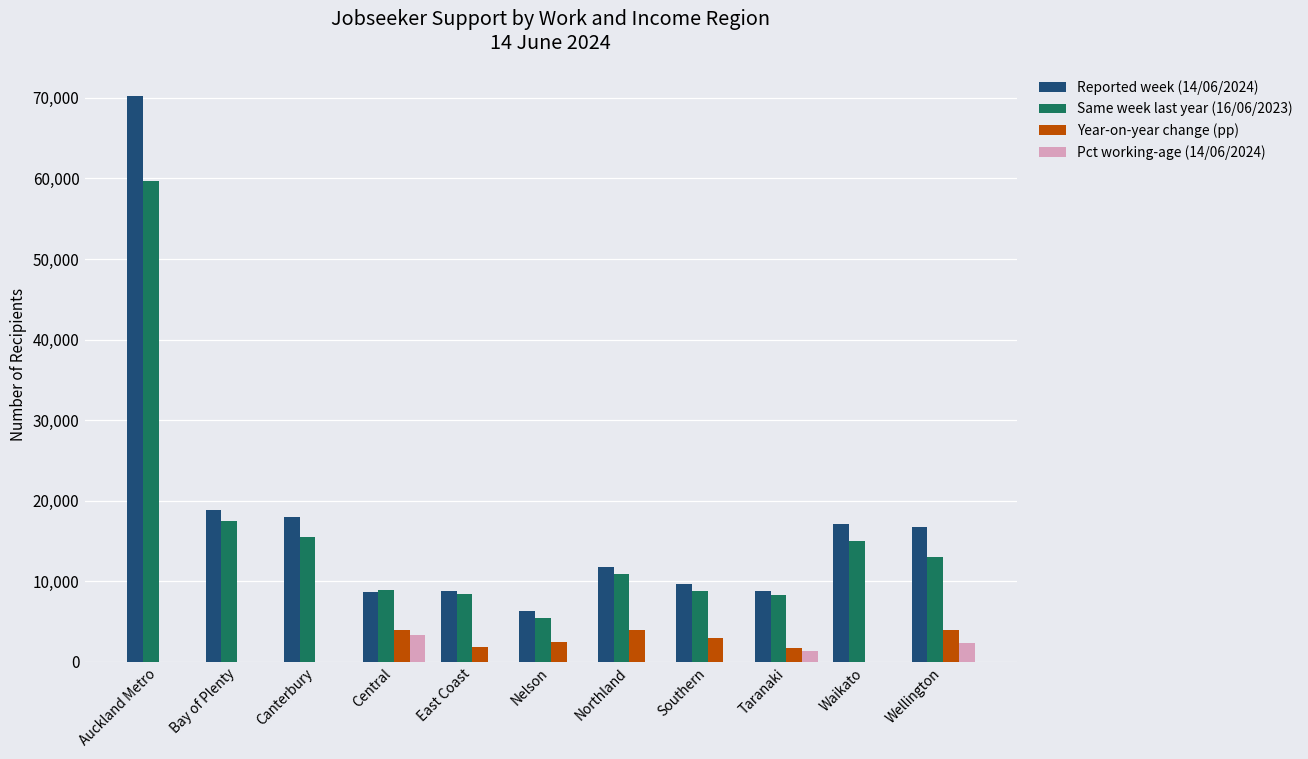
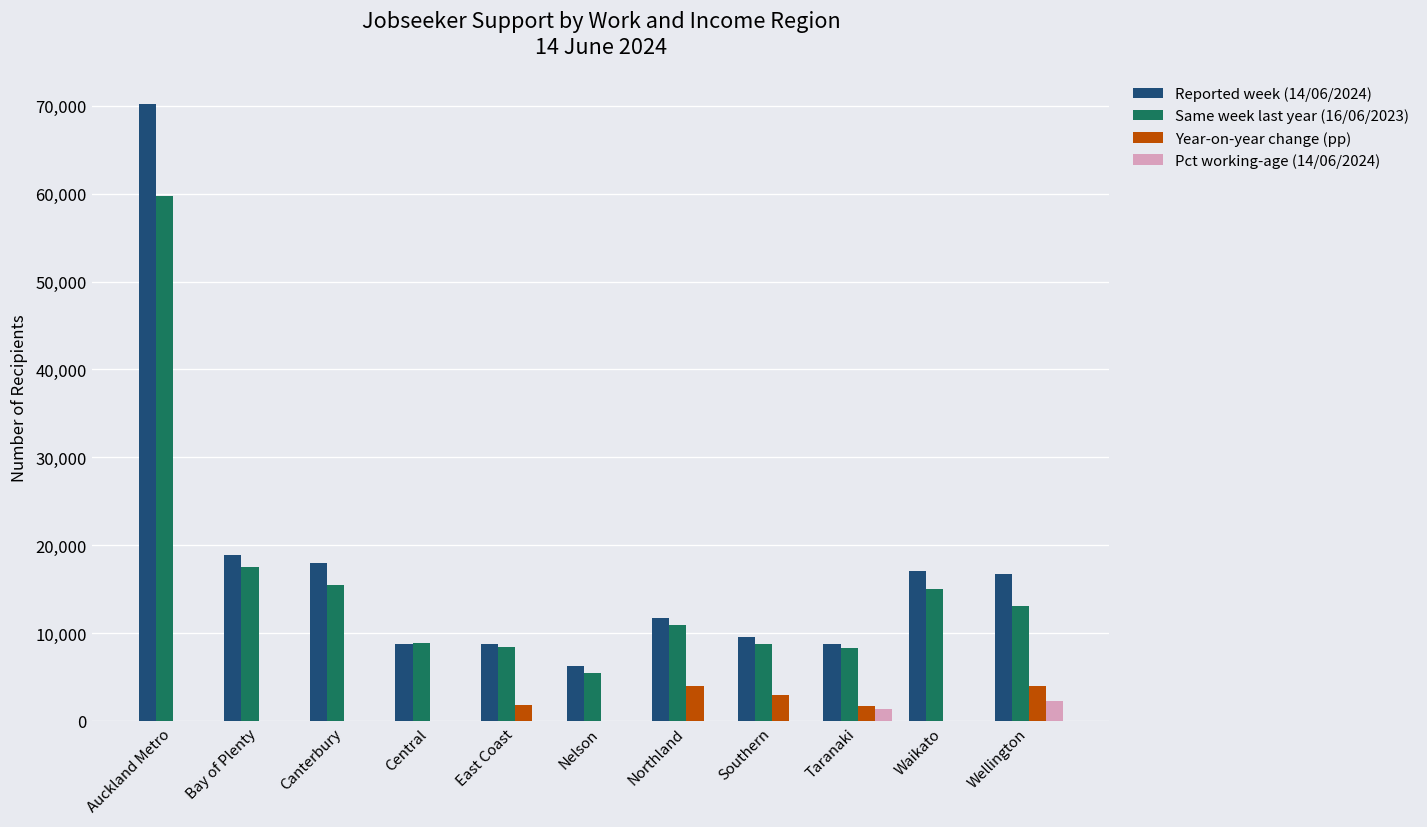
  {
    "Year-on-year change (pp)": {
-     "Central": "4,000",
+     "Central": "0",
      "East Coast": "2,000",
-     "Nelson": "2,000",
+     "Nelson": "0",
      "Northland": "4,000",
      "Southern": "3,000",
      "Taranaki": "2,000",
      "Wellington": "4,000"
    },
    "Pct working-age (14/06/2024)": {
-     "Central": "3,000",
+     "Central": "0",
      "Taranaki": "1,000",
      "Wellington": "2,000"
    }
  }
